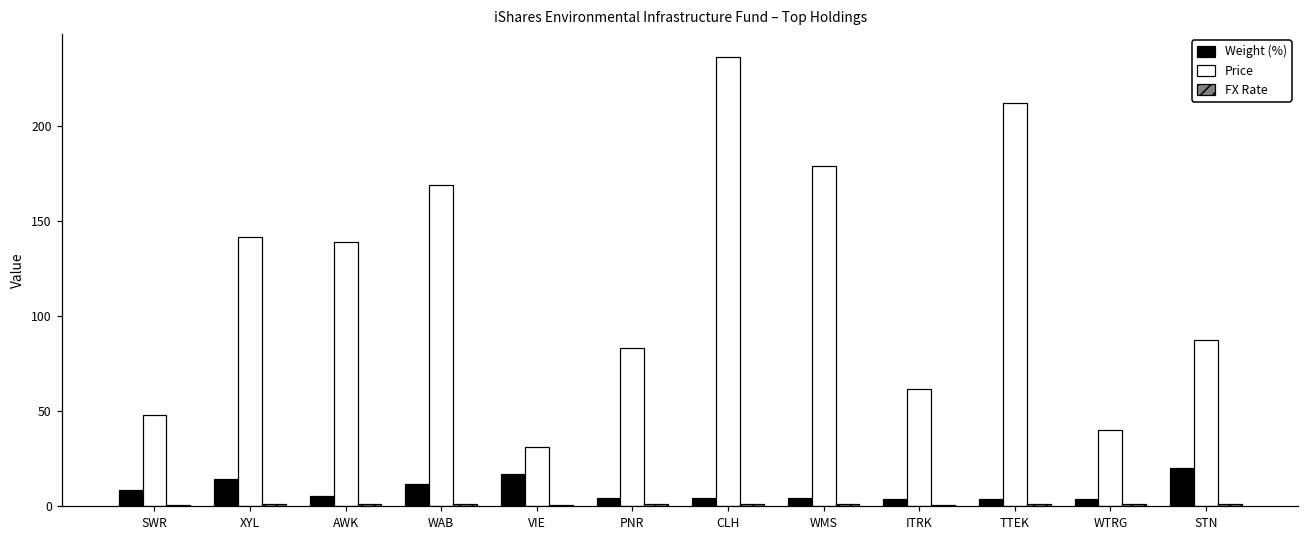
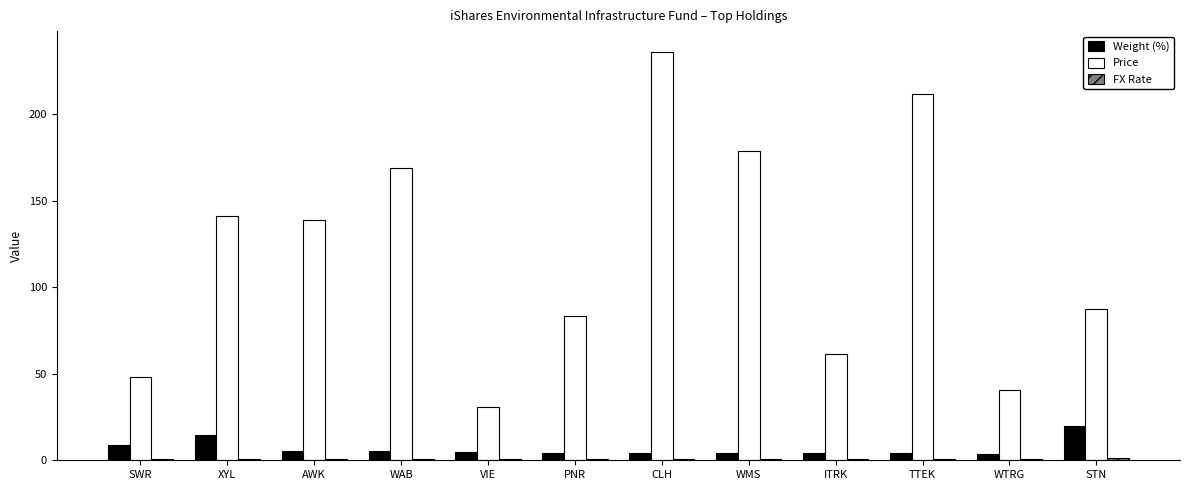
  {
    "Weight (%)": {
      "SWR": 9,
      "XYL": 14,
      "AWK": 5,
-     "WAB": 12,
-     "VIE": 17,
+     "WAB": 5,
+     "VIE": 5,
      "PNR": 4,
      "CLH": 4,
      "WMS": 4,
      "ITRK": 4,
      "TTEK": 4,
      "WTRG": 4,
      "STN": 20
    },
    "Price": {
      "SWR": 48,
      "XYL": 141,
      "AWK": 139,
      "WAB": 169,
      "VIE": 31,
      "PNR": 83,
      "CLH": 236,
      "WMS": 179,
      "ITRK": 62,
      "TTEK": 212,
      "WTRG": 40,
      "STN": 87
    }
  }
